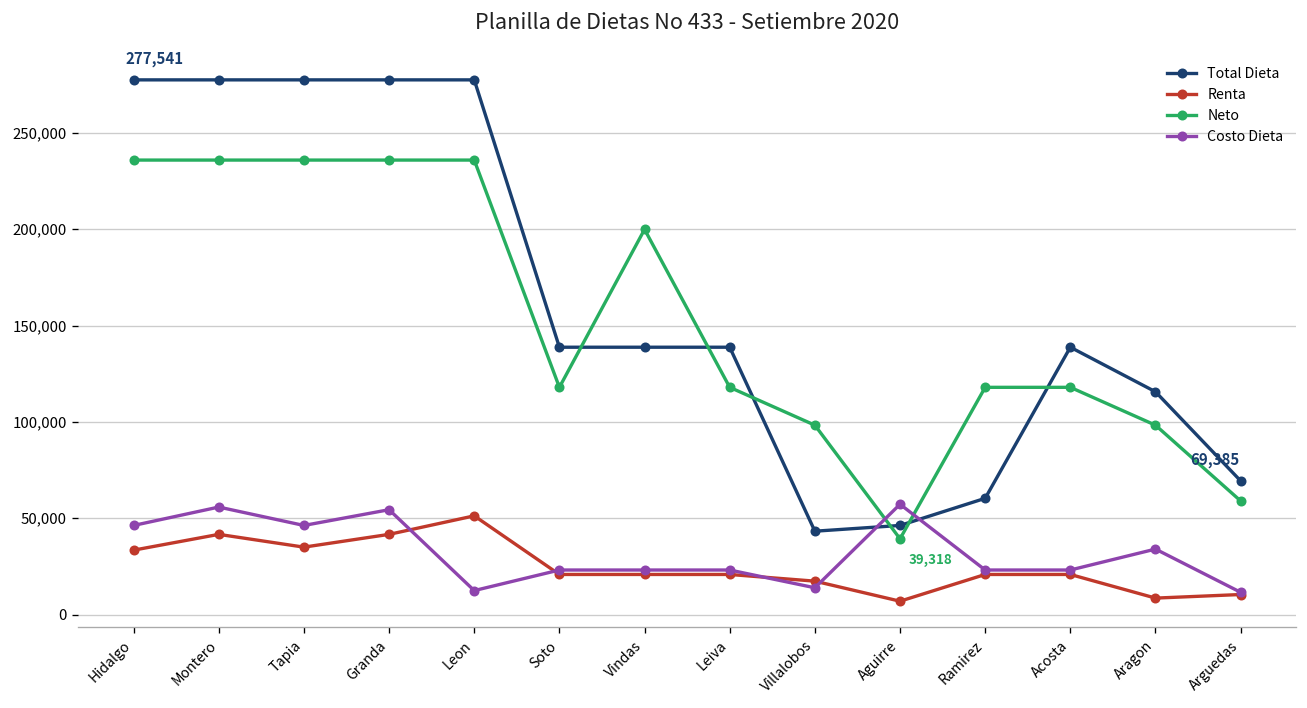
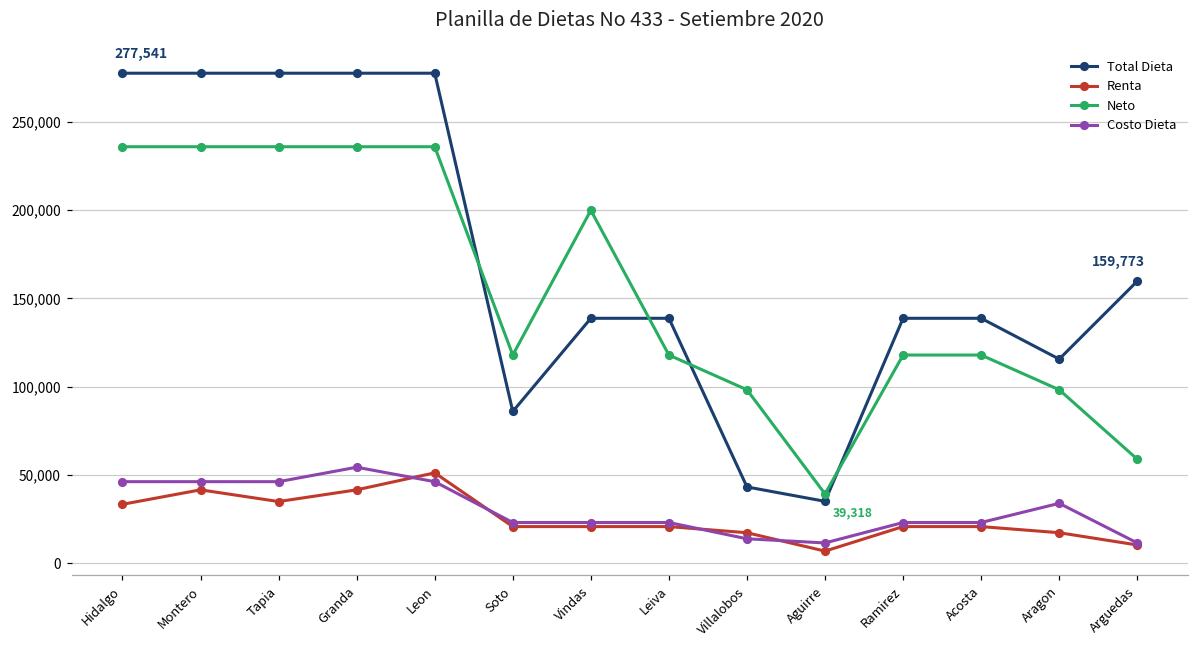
  {
    "Total Dieta": {
      "Hidalgo": "277,541",
-     "Soto": "139,000",
-     "Aguirre": "46,000",
-     "Ramirez": "60,000",
-     "Arguedas": "69,385"
+     "Soto": "86,000",
+     "Aguirre": "35,000",
+     "Ramirez": "139,000",
+     "Arguedas": "159,773"
    },
    "Renta": {
      "Hidalgo": "33,000",
      "Montero": "42,000",
      "Tapia": "35,000",
      "Granda": "42,000",
      "Leon": "51,000",
      "Soto": "21,000",
      "Vindas": "21,000",
      "Leiva": "21,000",
      "Villalobos": "17,000",
      "Aguirre": "7,000",
      "Ramirez": "21,000",
      "Acosta": "21,000",
-     "Aragon": "9,000"
+     "Aragon": "17,000"
    },
    "Neto": {
      "Aguirre": "39,318"
    },
    "Costo Dieta": {
      "Hidalgo": "46,000",
-     "Montero": "56,000",
+     "Montero": "46,000",
      "Tapia": "46,000",
      "Granda": "54,000",
-     "Leon": "12,000",
+     "Leon": "46,000",
      "Soto": "23,000",
      "Vindas": "23,000",
      "Leiva": "23,000",
      "Villalobos": "14,000",
-     "Aguirre": "57,000",
+     "Aguirre": "12,000",
      "Ramirez": "23,000",
      "Acosta": "23,000",
      "Aragon": "34,000"
    }
  }
